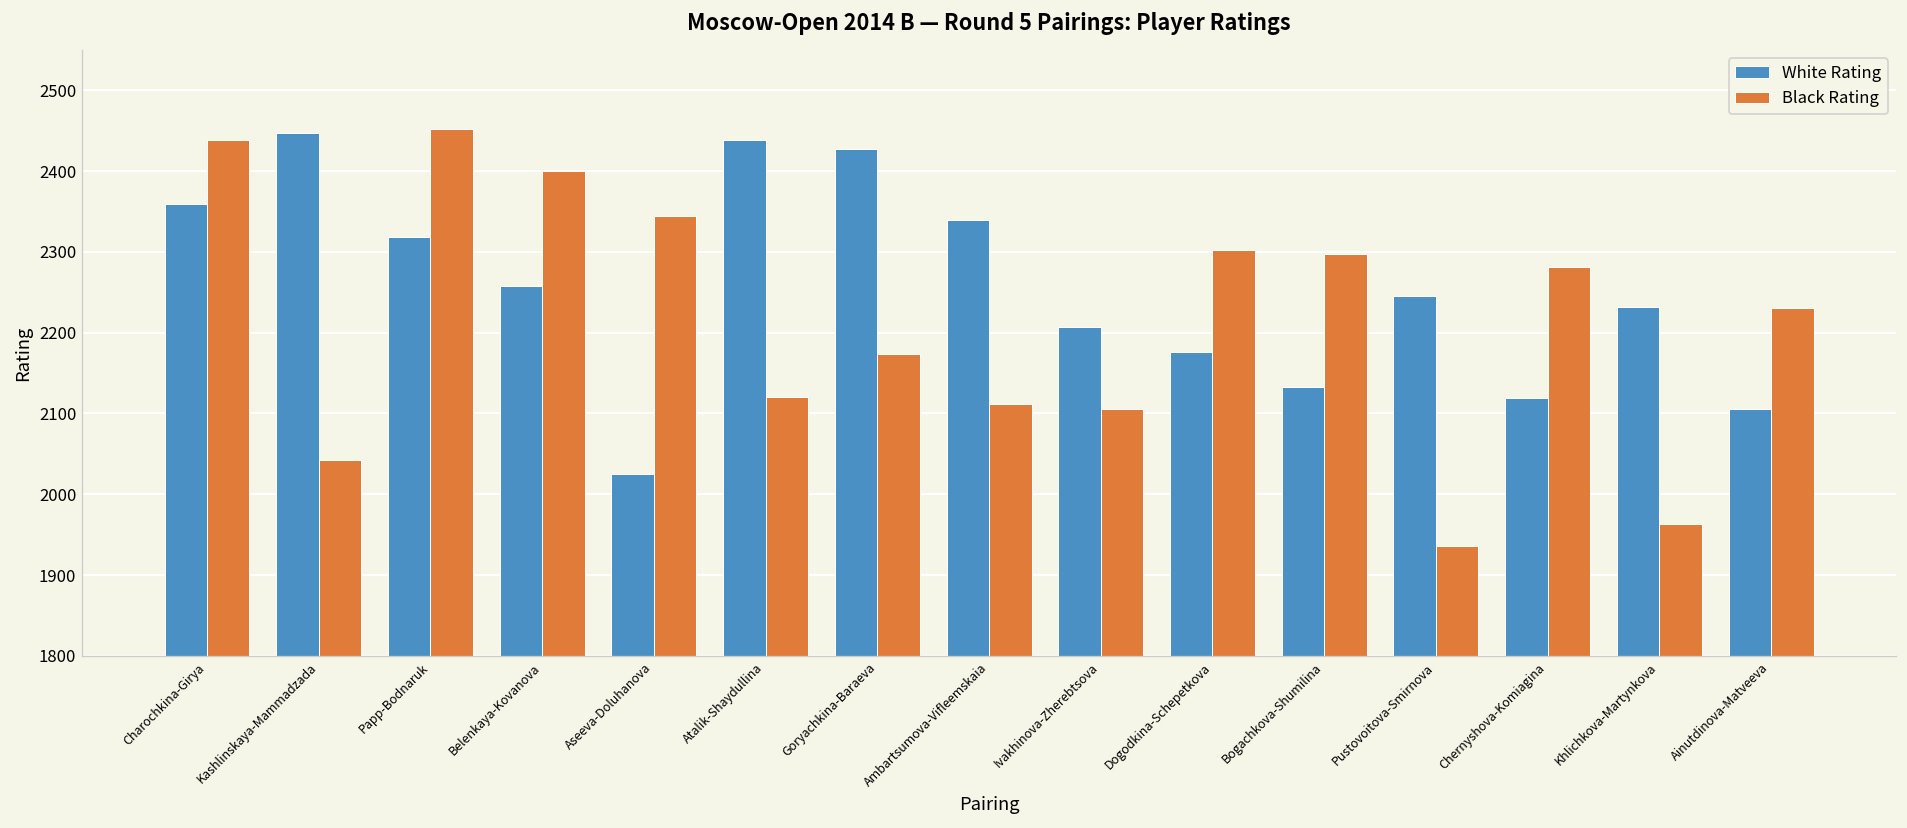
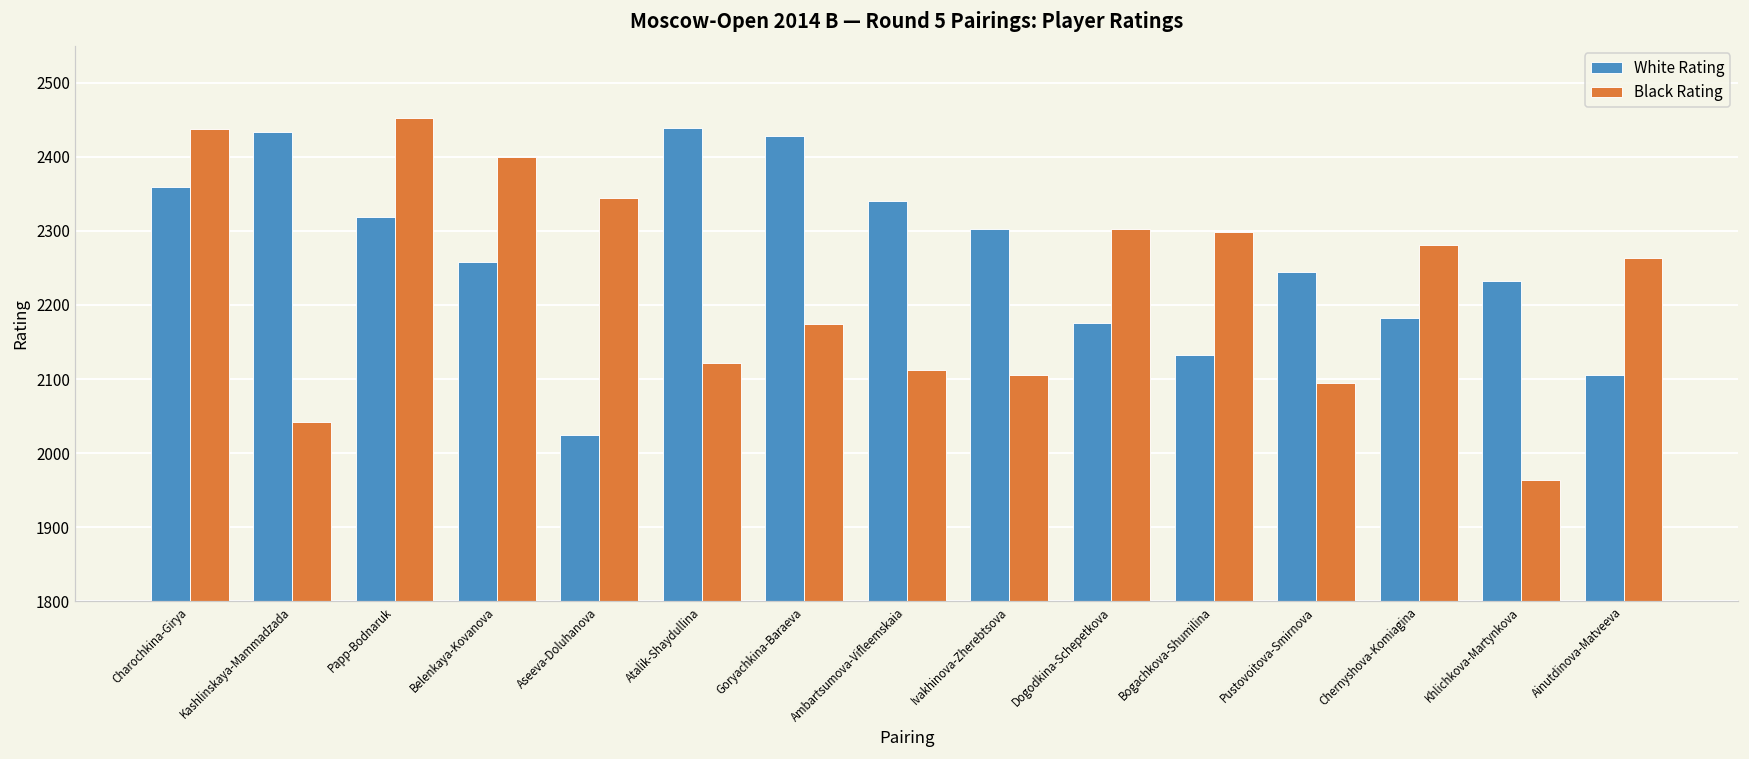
  {
    "White Rating": {
      "Charochkina-Girya": 2360,
-     "Kashlinskaya-Mammadzada": 2450,
+     "Kashlinskaya-Mammadzada": 2430,
      "Papp-Bodnaruk": 2320,
      "Belenkaya-Kovanova": 2260,
      "Aseeva-Doluhanova": 2030,
      "Atalik-Shaydullina": 2440,
      "Goryachkina-Baraeva": 2430,
      "Ambartsumova-Vifleemskaia": 2340,
-     "Ivakhinova-Zherebtsova": 2210,
+     "Ivakhinova-Zherebtsova": 2300,
      "Dogodkina-Schepetkova": 2180,
      "Bogachkova-Shumilina": 2130,
      "Pustovoitova-Smirnova": 2250,
-     "Chernyshova-Komiagina": 2120,
+     "Chernyshova-Komiagina": 2180,
      "Khlichkova-Martynkova": 2230,
      "Ainutdinova-Matveeva": 2110
    },
    "Black Rating": {
      "Charochkina-Girya": 2440,
      "Kashlinskaya-Mammadzada": 2040,
      "Papp-Bodnaruk": 2450,
      "Belenkaya-Kovanova": 2400,
      "Aseeva-Doluhanova": 2350,
      "Atalik-Shaydullina": 2120,
      "Goryachkina-Baraeva": 2170,
      "Ambartsumova-Vifleemskaia": 2110,
      "Ivakhinova-Zherebtsova": 2110,
      "Dogodkina-Schepetkova": 2300,
      "Bogachkova-Shumilina": 2300,
-     "Pustovoitova-Smirnova": 1940,
+     "Pustovoitova-Smirnova": 2100,
      "Chernyshova-Komiagina": 2280,
      "Khlichkova-Martynkova": 1960,
-     "Ainutdinova-Matveeva": 2230
+     "Ainutdinova-Matveeva": 2260
    }
  }
